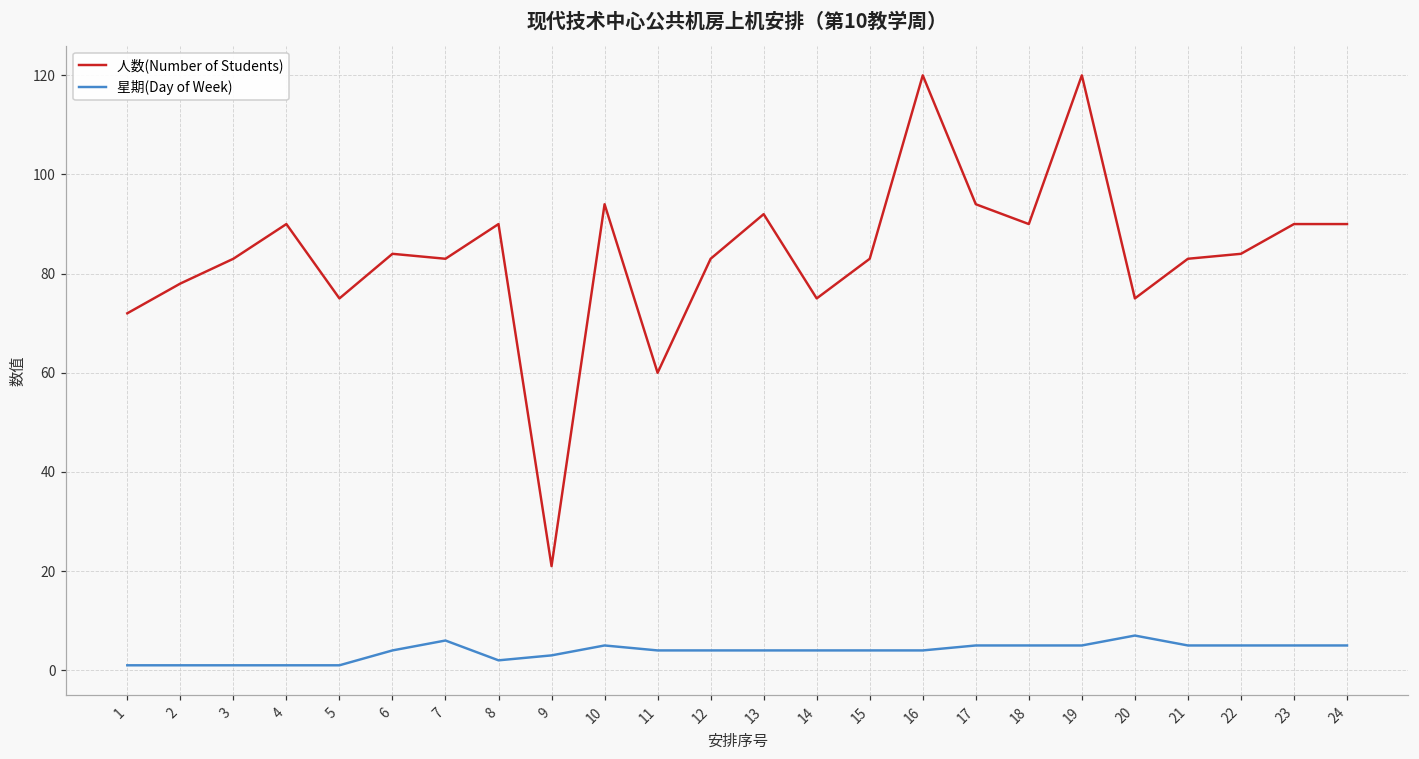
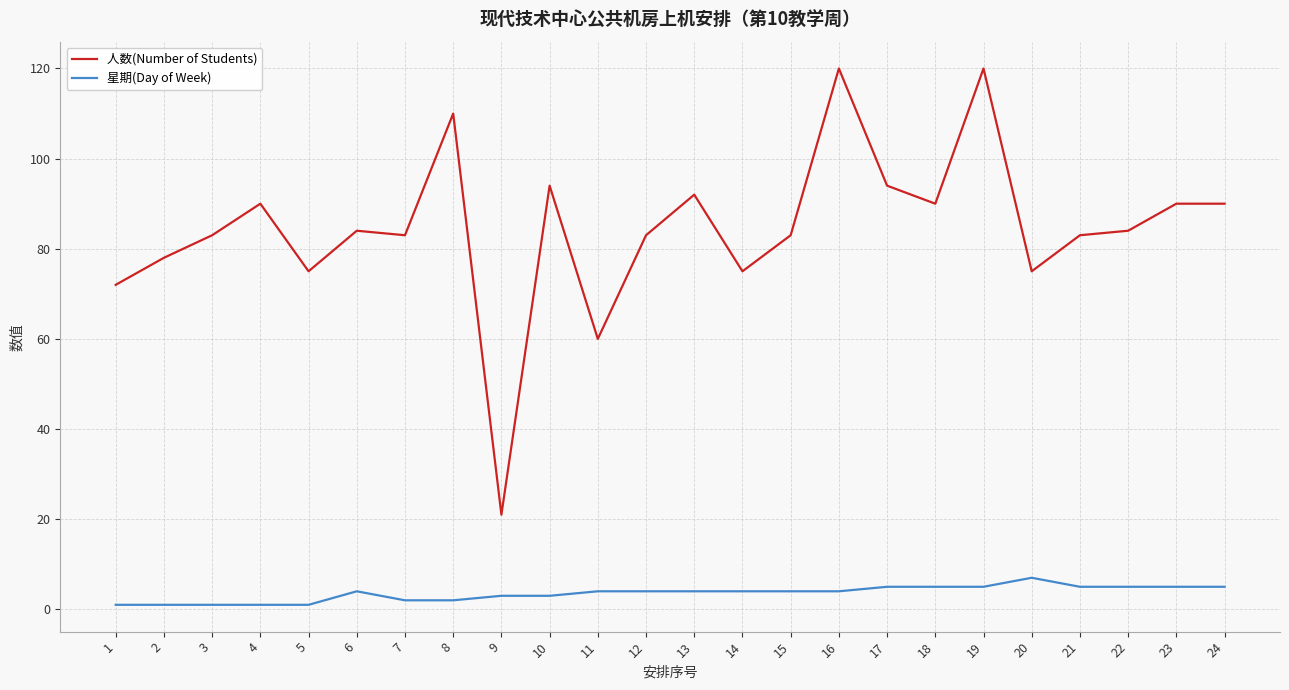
  {
    "人数(Number of Students)": {
      "1": 72,
      "2": 78,
      "3": 83,
      "4": 90,
      "5": 75,
      "6": 84,
      "7": 83,
-     "8": 90,
+     "8": 110,
      "9": 21,
      "10": 94,
      "11": 60,
      "12": 83,
      "13": 92,
      "14": 75,
      "15": 83,
      "16": 120,
      "17": 94,
      "18": 90,
      "19": 120,
      "20": 75,
      "21": 83,
      "22": 84,
      "23": 90,
      "24": 90
    },
    "星期(Day of Week)": {
      "1": 1,
      "2": 1,
      "3": 1,
      "4": 1,
      "5": 1,
      "6": 4,
-     "7": 6,
+     "7": 2,
      "8": 2,
      "9": 3,
-     "10": 5,
+     "10": 3,
      "11": 4,
      "12": 4,
      "13": 4,
      "14": 4,
      "15": 4,
      "16": 4,
      "17": 5,
      "18": 5,
      "19": 5,
      "20": 7,
      "21": 5,
      "22": 5,
      "23": 5,
      "24": 5
    }
  }
